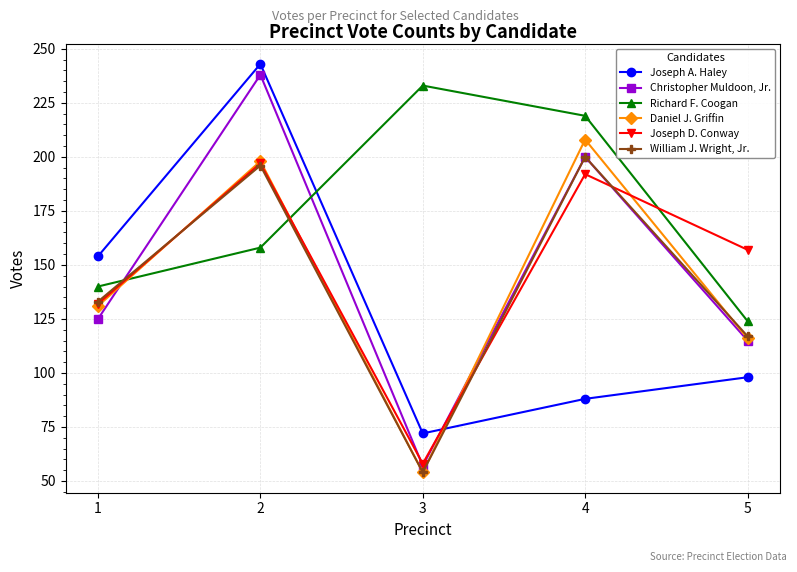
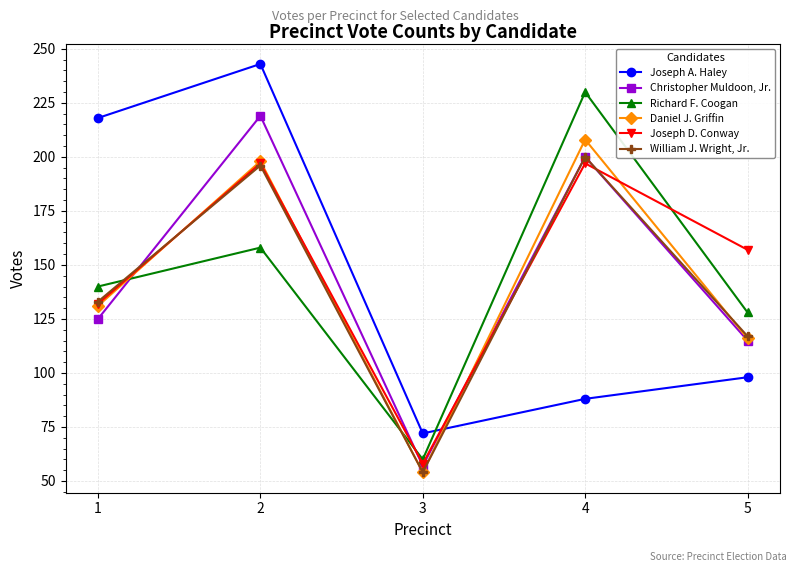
  {
    "Joseph A. Haley": {
-     "1": 154,
+     "1": 218,
      "2": 243,
      "3": 72,
      "4": 88,
      "5": 98
    },
    "Christopher Muldoon, Jr.": {
      "1": 125,
-     "2": 238
+     "2": 219
    },
    "Richard F. Coogan": {
      "1": 140,
      "2": 158,
-     "3": 233,
-     "4": 219,
-     "5": 124
+     "3": 60,
+     "4": 230,
+     "5": 128
    },
    "Daniel J. Griffin": {
      "4": 208
    },
    "Joseph D. Conway": {
-     "4": 192,
+     "4": 197,
      "5": 157
    }
  }
